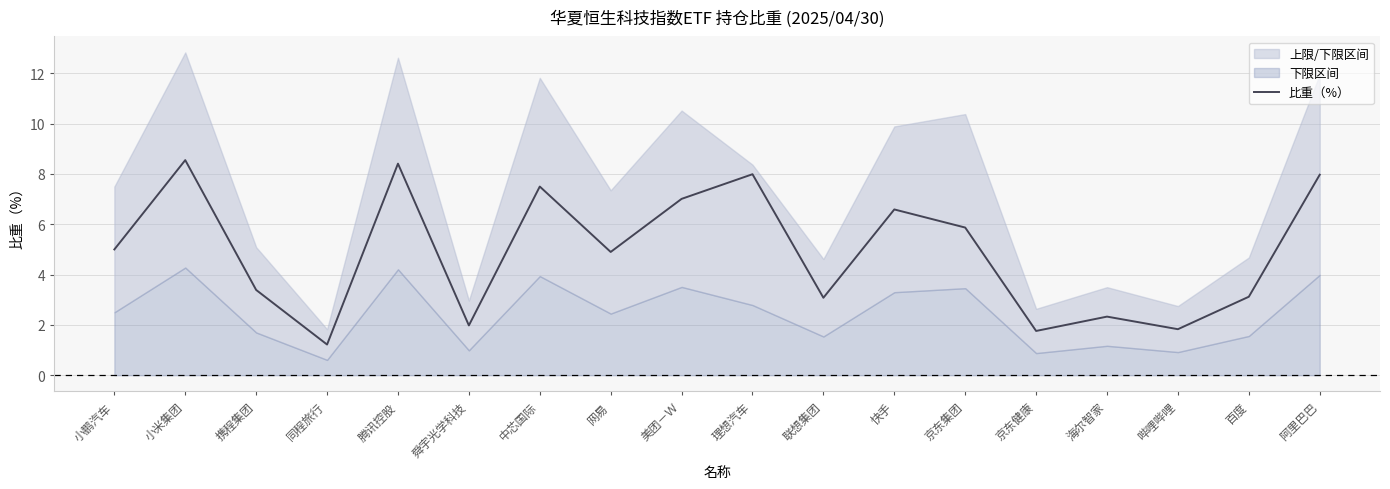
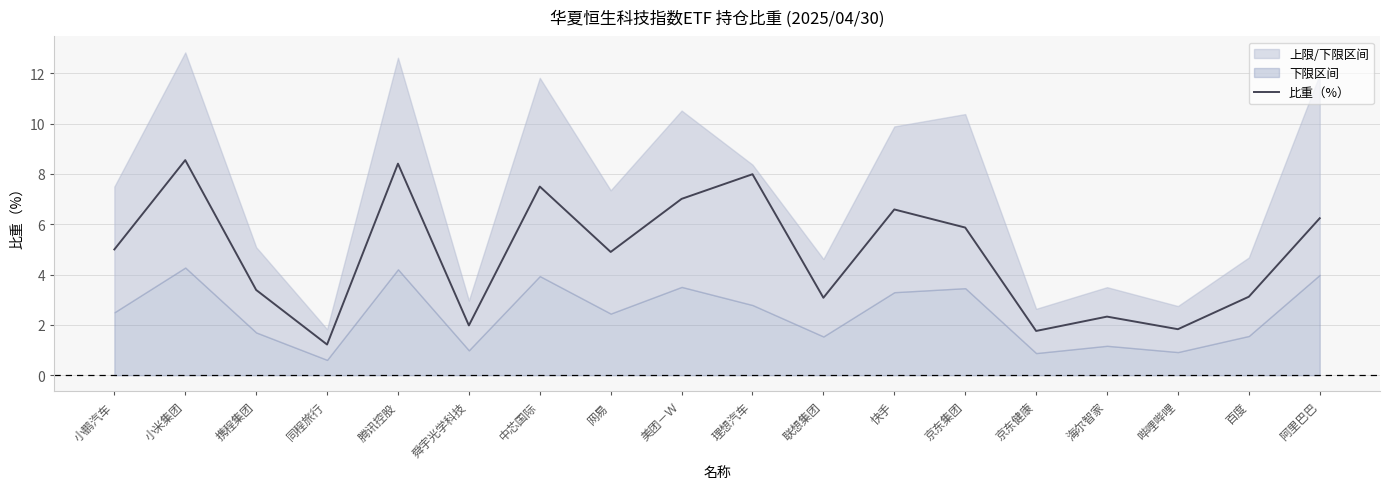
  {
    "比重（%）": {
      "小鹏汽车": 5.0,
      "小米集团": 8.6,
      "携程集团": 3.4,
      "同程旅行": 1.2,
      "腾讯控股": 8.4,
      "舜宇光学科技": 2.0,
      "中芯国际": 7.5,
      "网易": 4.9,
      "美团－Ｗ": 7.0,
      "理想汽车": 8.0,
      "联想集团": 3.1,
      "快手": 6.6,
      "京东集团": 5.9,
      "京东健康": 1.8,
      "海尔智家": 2.3,
      "哔哩哔哩": 1.8,
      "百度": 3.1,
-     "阿里巴巴": 8.0
+     "阿里巴巴": 6.2
    }
  }
